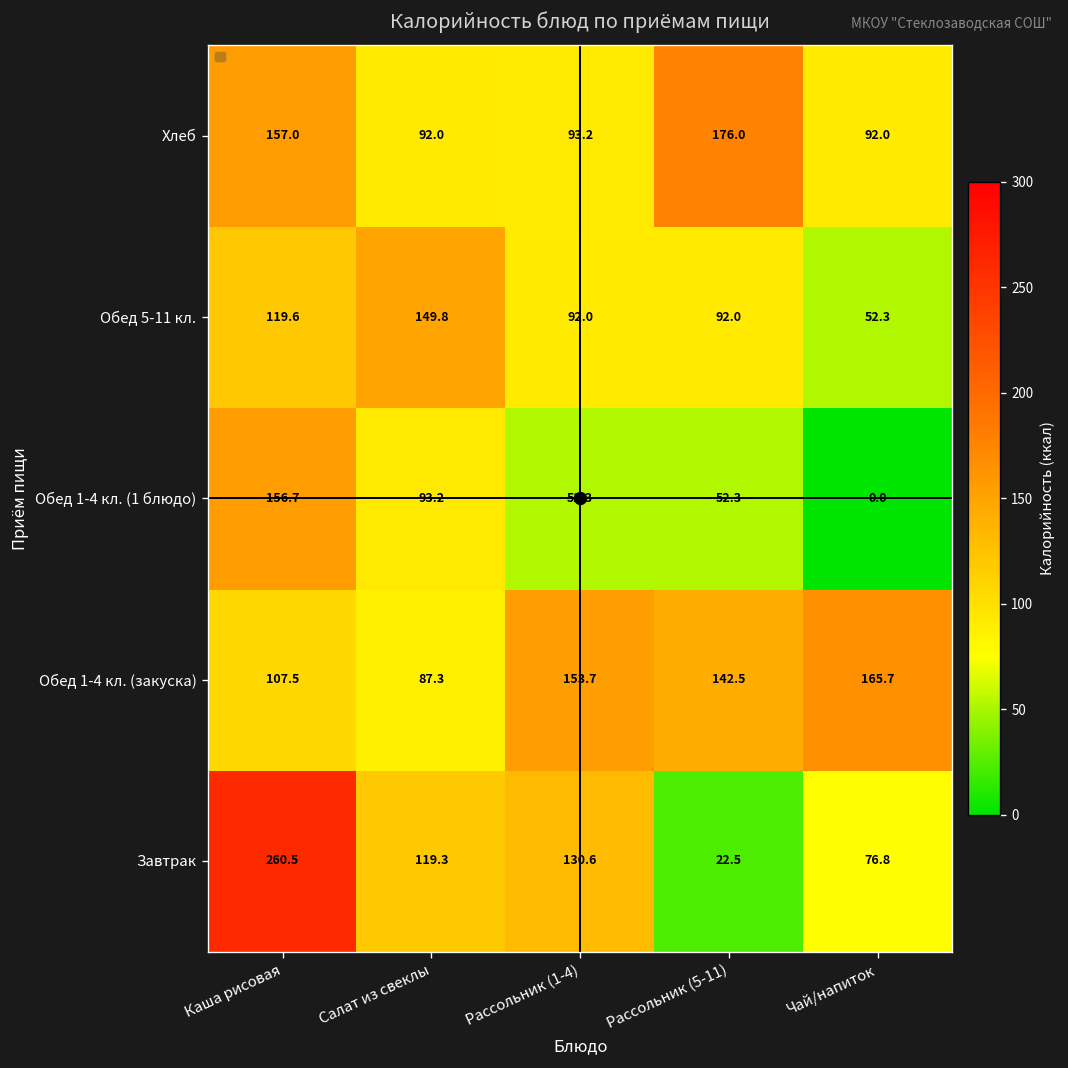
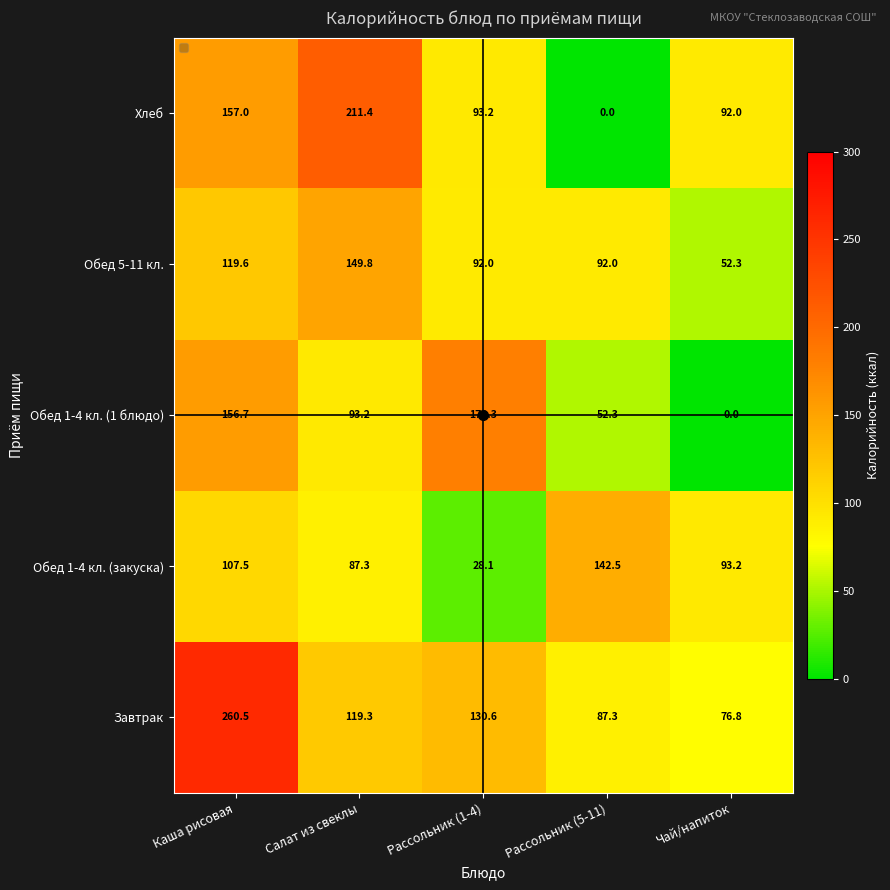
  {
    "Хлеб": {
      "Каша рисовая": 157.0,
-     "Салат из свеклы": 92.0,
+     "Салат из свеклы": 211.4,
      "Рассольник (1-4)": 93.2,
-     "Рассольник (5-11)": 176.0,
+     "Рассольник (5-11)": 0.0,
      "Чай/напиток": 92.0
    },
    "Обед 5-11 кл.": {
      "Каша рисовая": 119.6,
      "Салат из свеклы": 149.8,
      "Рассольник (1-4)": 92.0,
      "Рассольник (5-11)": 92.0,
      "Чай/напиток": 52.3
    },
    "Обед 1-4 кл. (1 блюдо)": {
      "Каша рисовая": 156.7,
      "Салат из свеклы": 93.2,
-     "Рассольник (1-4)": 52.3,
+     "Рассольник (1-4)": 179.3,
      "Рассольник (5-11)": 52.3,
      "Чай/напиток": 0.0
    },
    "Обед 1-4 кл. (закуска)": {
      "Каша рисовая": 107.5,
      "Салат из свеклы": 87.3,
-     "Рассольник (1-4)": 153.7,
+     "Рассольник (1-4)": 28.1,
      "Рассольник (5-11)": 142.5,
-     "Чай/напиток": 165.7
+     "Чай/напиток": 93.2
    },
    "Завтрак": {
      "Каша рисовая": 260.5,
      "Салат из свеклы": 119.3,
      "Рассольник (1-4)": 130.6,
-     "Рассольник (5-11)": 22.5,
+     "Рассольник (5-11)": 87.3,
      "Чай/напиток": 76.8
    }
  }
